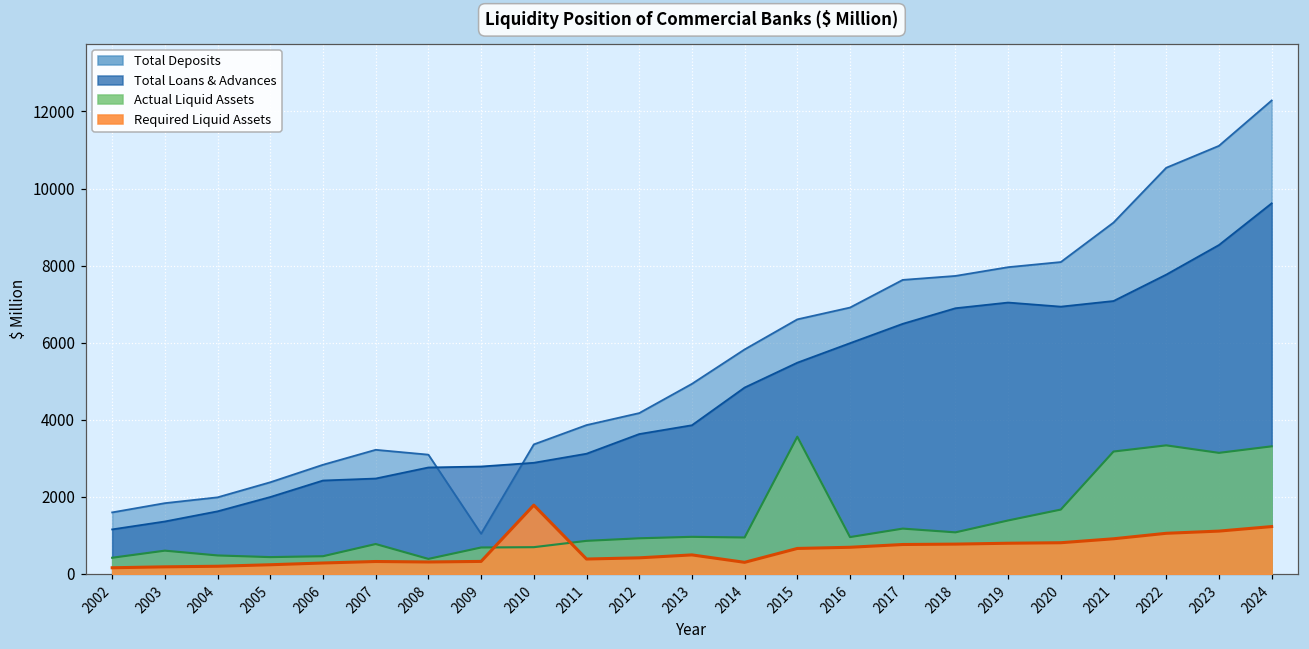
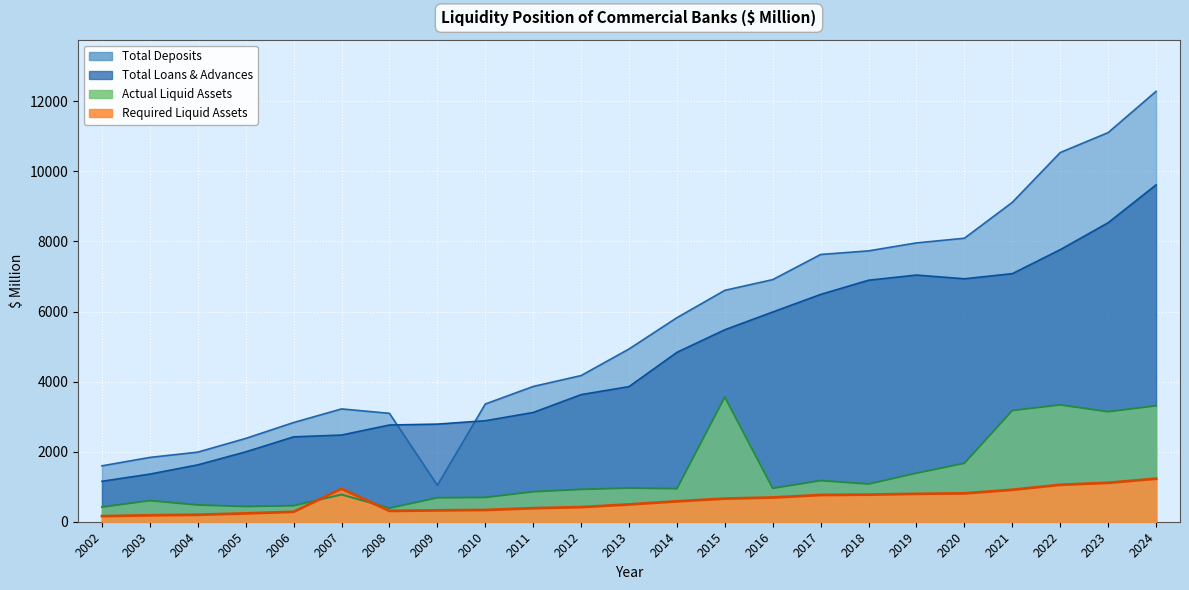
  {
    "Total Deposits": {
      "2002": 1600,
      "2003": 1800,
      "2004": 2000,
      "2005": 2400,
      "2006": 2800,
      "2007": 3200,
      "2008": 3100,
      "2009": 1000,
      "2010": 3400,
      "2011": 3900,
      "2012": 4200,
      "2013": 4900,
      "2014": 5800,
      "2015": 6600,
      "2016": 6900,
      "2017": 7600,
      "2018": 7700,
      "2019": 8000,
      "2020": 8100,
      "2021": 9100,
      "2022": 10500,
      "2023": 11100,
      "2024": 12300
    },
    "Total Loans & Advances": {
      "2002": 1200,
      "2003": 1400,
      "2004": 1600,
      "2005": 2000,
      "2006": 2400,
      "2007": 2500,
      "2008": 2800,
      "2009": 2800,
      "2010": 2900,
      "2011": 3100,
      "2012": 3600,
      "2013": 3900,
      "2014": 4800,
      "2015": 5500,
      "2016": 6000,
      "2017": 6500,
      "2018": 6900,
      "2019": 7000,
      "2020": 6900,
      "2021": 7100,
      "2022": 7800,
      "2023": 8500,
      "2024": 9600
    },
    "Actual Liquid Assets": {
      "2002": 400,
      "2003": 600,
      "2004": 500,
      "2005": 400,
      "2006": 500,
      "2007": 800,
      "2008": 400,
      "2009": 700,
      "2010": 700,
      "2011": 900,
      "2012": 900,
      "2013": 1000,
      "2014": 900,
      "2015": 3600,
      "2016": 1000,
      "2017": 1200,
      "2018": 1100,
      "2019": 1400,
      "2020": 1700,
      "2021": 3200,
      "2022": 3300,
      "2023": 3100,
      "2024": 3300
    },
    "Required Liquid Assets": {
      "2002": 200,
      "2003": 200,
      "2004": 200,
      "2005": 200,
      "2006": 300,
-     "2007": 300,
+     "2007": 900,
      "2008": 300,
      "2009": 300,
-     "2010": 1800,
+     "2010": 300,
      "2011": 400,
      "2012": 400,
      "2013": 500,
-     "2014": 300,
+     "2014": 600,
      "2015": 700,
      "2016": 700,
      "2017": 800,
      "2018": 800,
      "2019": 800,
      "2020": 800,
      "2021": 900,
      "2022": 1100,
      "2023": 1100,
      "2024": 1200
    }
  }
